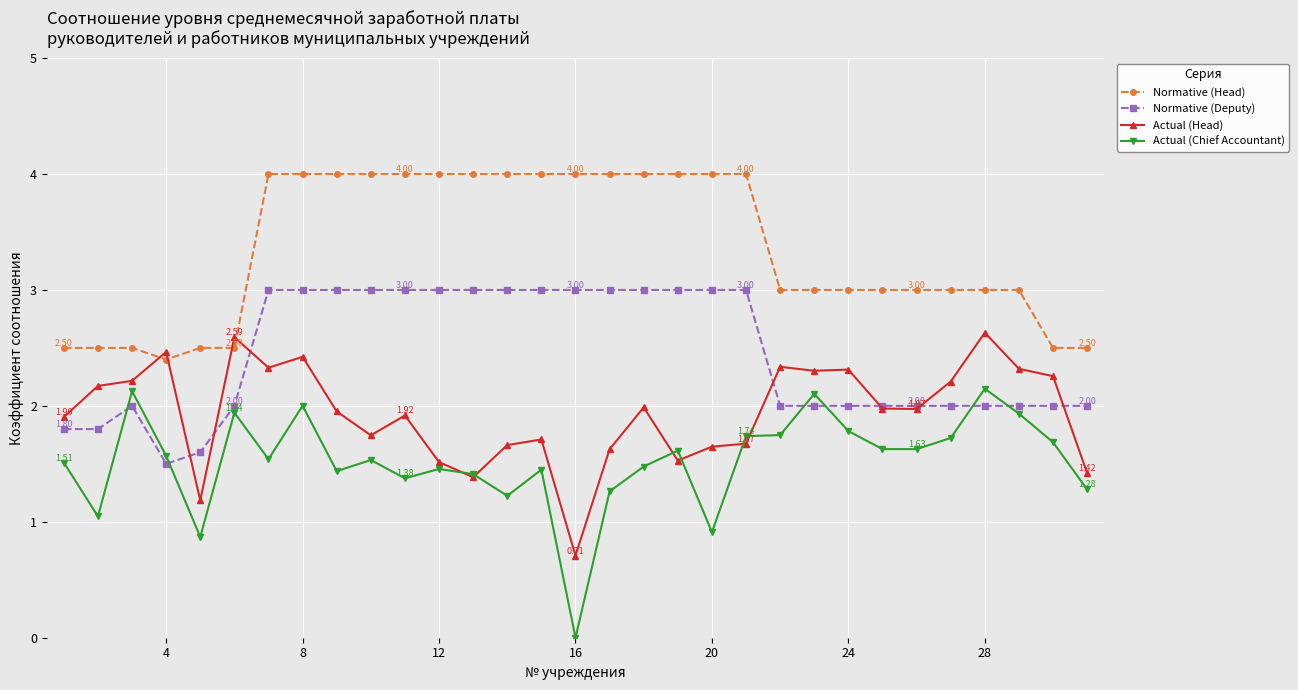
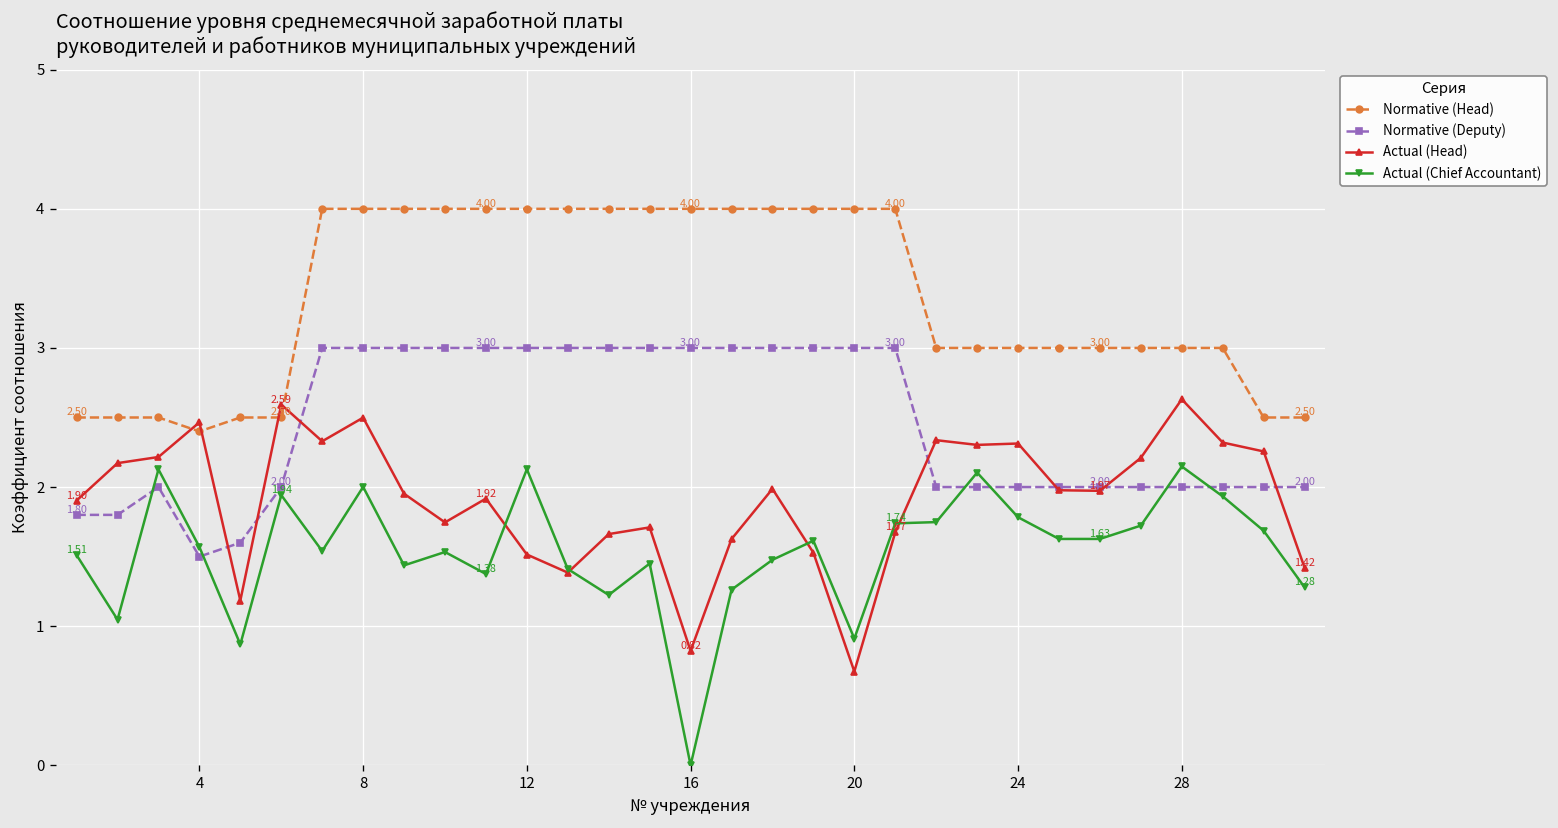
  {
    "Normative (Head)": {
      "16": 4.00
    },
    "Normative (Deputy)": {
      "16": 3.00
    },
    "Actual (Head)": {
-     "8": 2.42,
-     "16": 0.71,
-     "20": 1.65
+     "8": 2.50,
+     "16": 0.82,
+     "20": 0.67
    },
    "Actual (Chief Accountant)": {
      "4": 1.57,
      "8": 2.00,
-     "12": 1.46,
+     "12": 2.13,
      "16": 0.00,
      "20": 0.91,
      "24": 1.78,
      "28": 2.15
    }
  }
